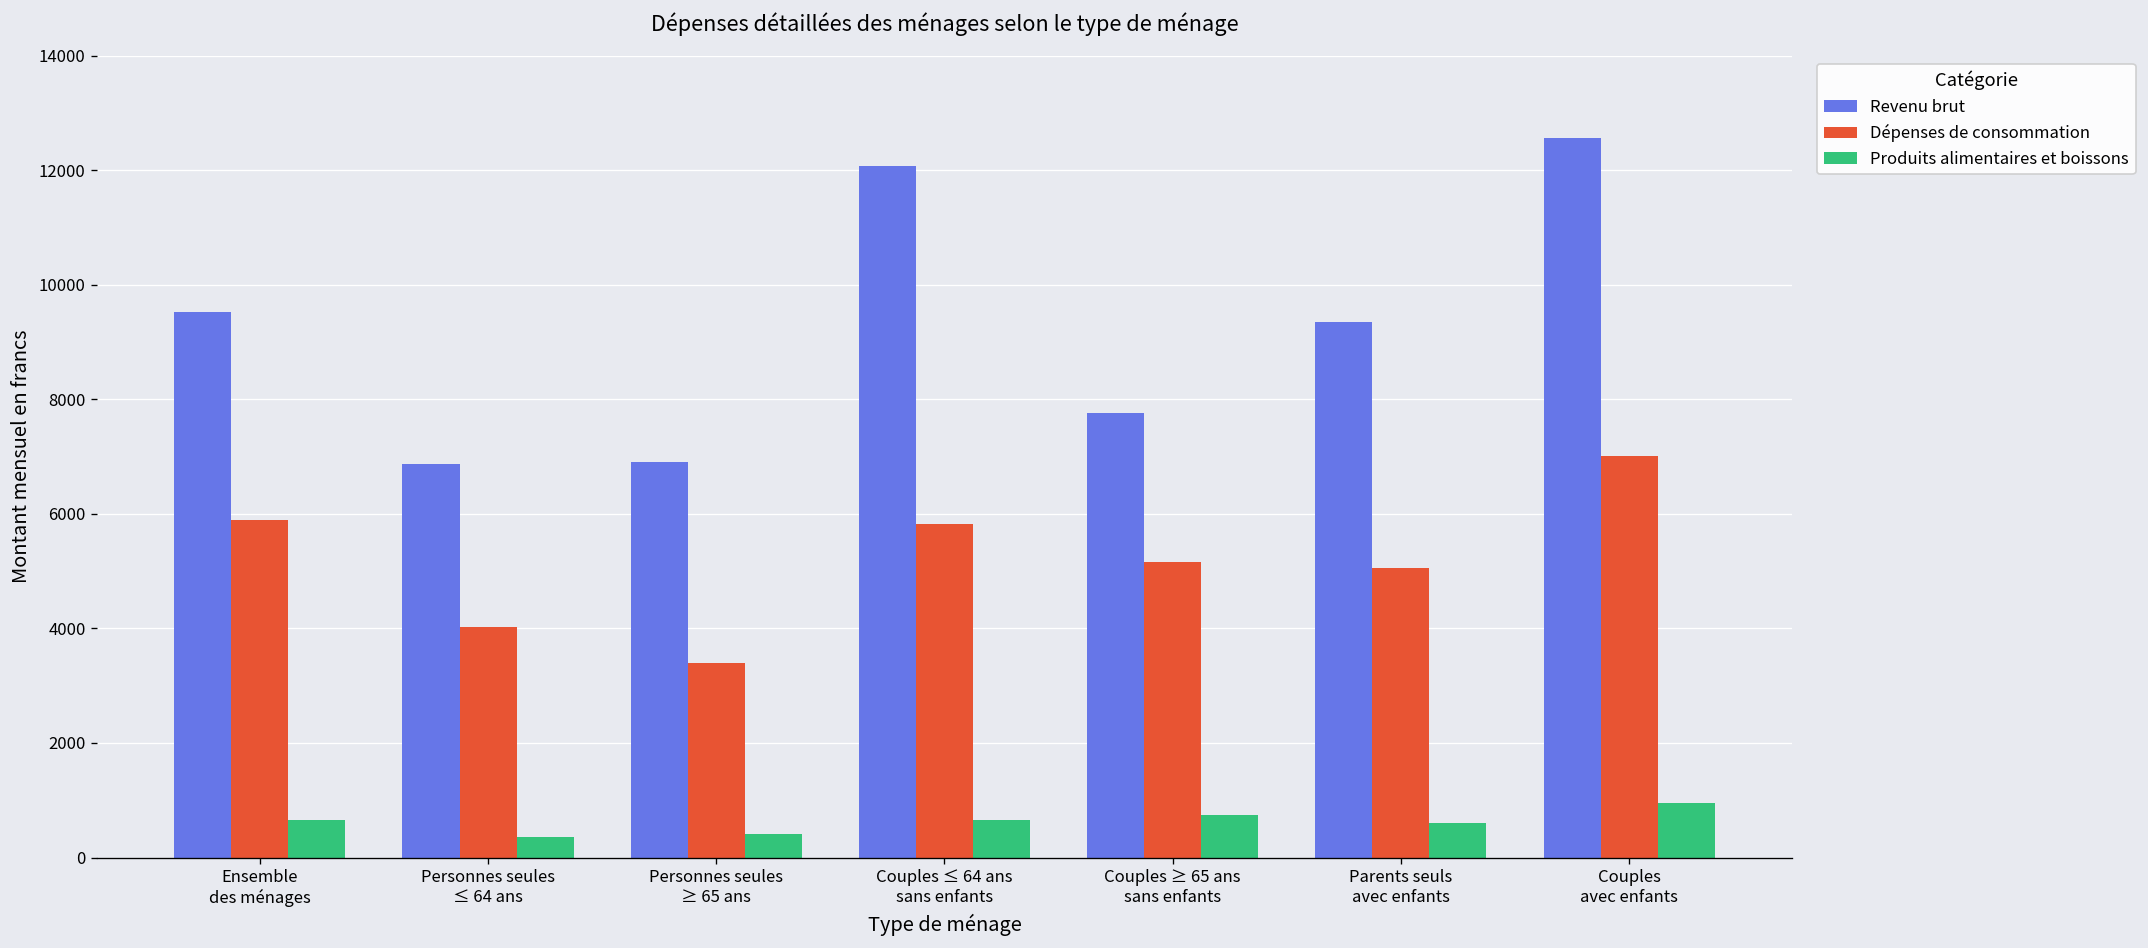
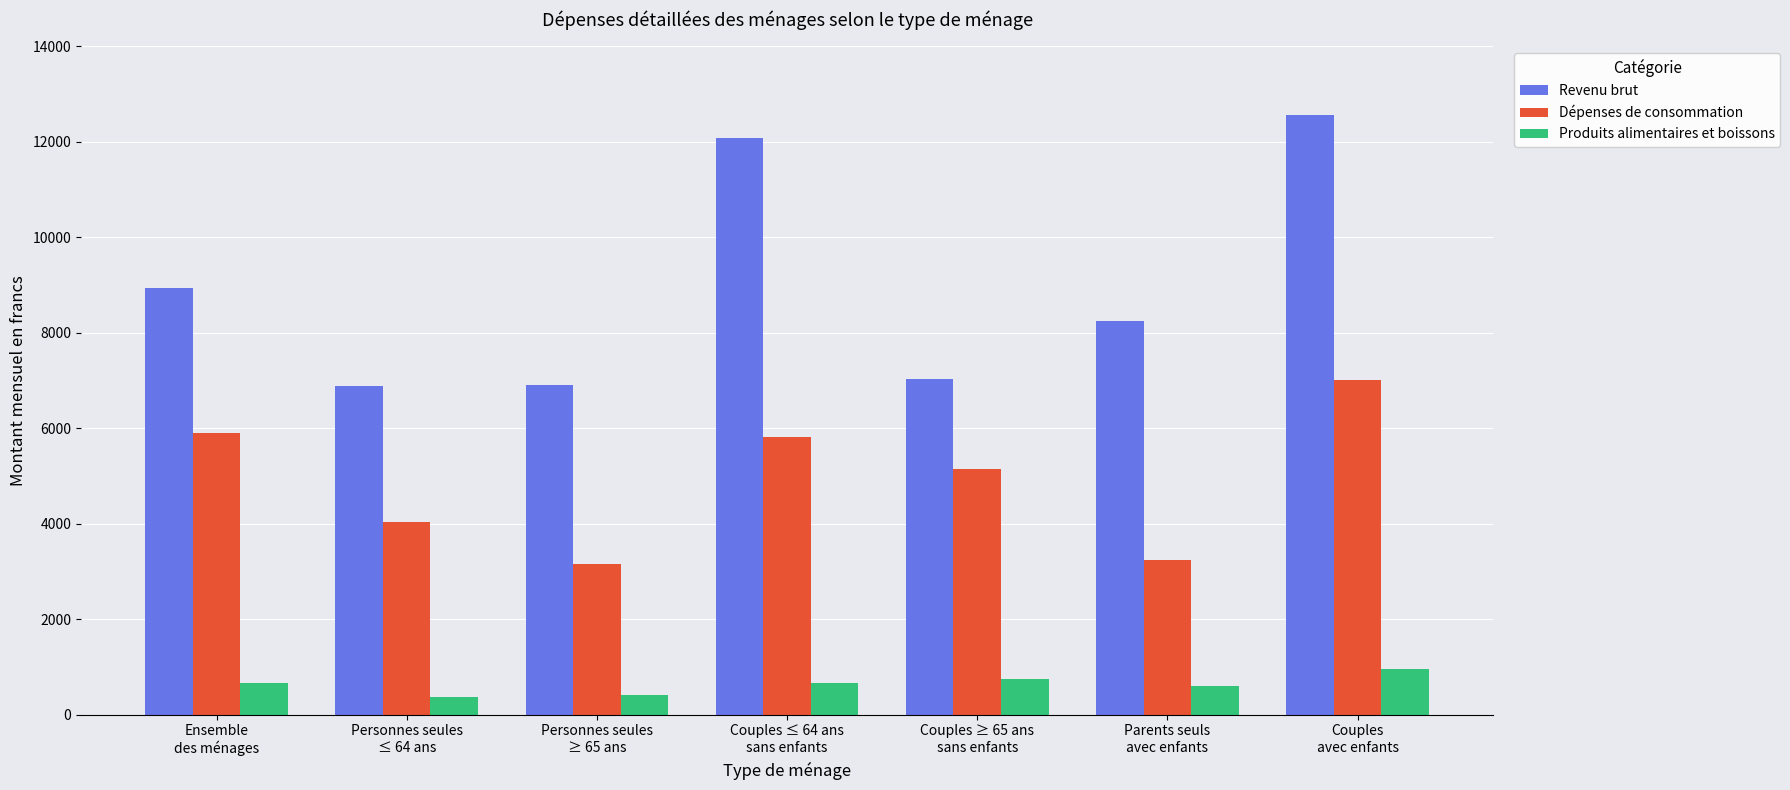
  {
    "Revenu brut": {
-     "Ensemble des ménages": 9500,
+     "Ensemble des ménages": 8900,
      "Personnes seules ≤ 64 ans": 6900,
      "Personnes seules ≥ 65 ans": 6900,
      "Couples ≤ 64 ans sans enfants": 12100,
-     "Couples ≥ 65 ans sans enfants": 7800,
-     "Parents seuls avec enfants": 9300,
+     "Couples ≥ 65 ans sans enfants": 7000,
+     "Parents seuls avec enfants": 8300,
      "Couples avec enfants": 12600
    },
    "Dépenses de consommation": {
      "Ensemble des ménages": 5900,
      "Personnes seules ≤ 64 ans": 4000,
-     "Personnes seules ≥ 65 ans": 3400,
+     "Personnes seules ≥ 65 ans": 3200,
      "Couples ≤ 64 ans sans enfants": 5800,
      "Couples ≥ 65 ans sans enfants": 5200,
-     "Parents seuls avec enfants": 5100,
+     "Parents seuls avec enfants": 3200,
      "Couples avec enfants": 7000
    },
    "Produits alimentaires et boissons": {
      "Ensemble des ménages": 700,
      "Personnes seules ≤ 64 ans": 400,
      "Personnes seules ≥ 65 ans": 400,
      "Couples ≤ 64 ans sans enfants": 700,
      "Couples ≥ 65 ans sans enfants": 700,
      "Parents seuls avec enfants": 600,
      "Couples avec enfants": 900
    }
  }
